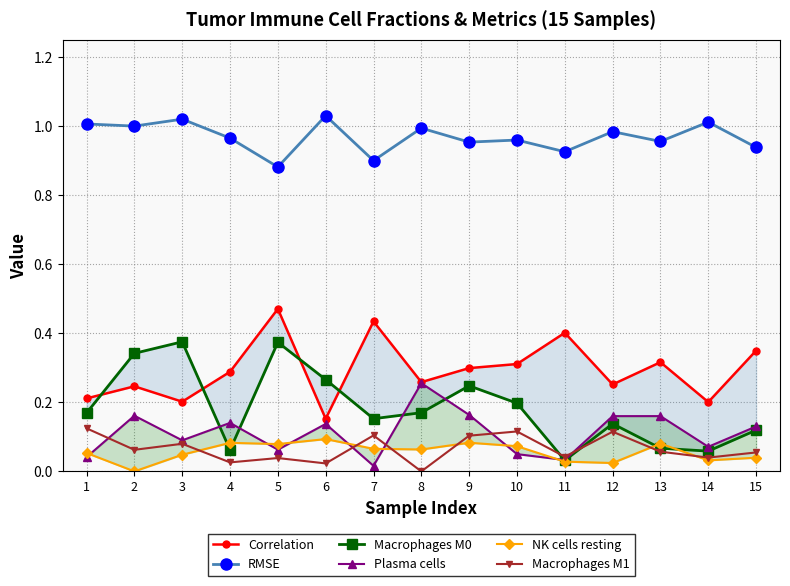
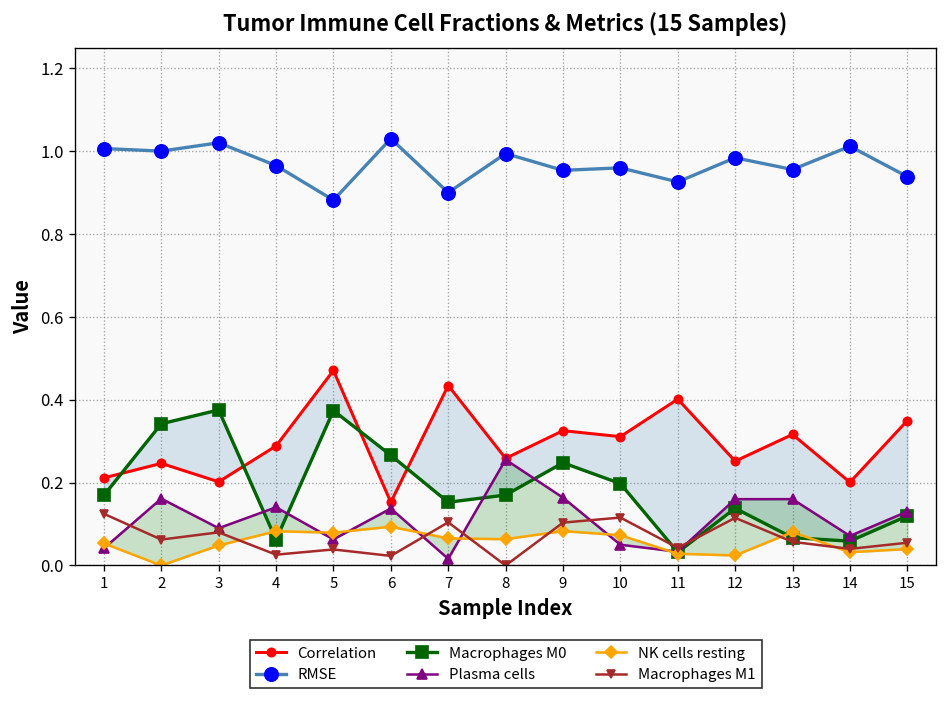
  {
    "Correlation": {
      "2": 0.25,
      "3": 0.20,
      "6": 0.15,
-     "9": 0.30
+     "9": 0.33
    },
    "Plasma cells": {
      "1": 0.04,
      "5": 0.06,
      "7": 0.02,
      "10": 0.05
    },
    "NK cells resting": {
      "2": 0.00,
      "3": 0.05,
      "4": 0.08,
      "6": 0.09,
      "8": 0.06,
      "9": 0.08,
      "12": 0.02,
      "13": 0.08,
      "14": 0.03,
      "15": 0.04
    },
    "Macrophages M1": {
      "1": 0.12,
      "2": 0.06,
      "3": 0.08,
      "4": 0.03,
      "5": 0.04,
      "6": 0.02,
      "7": 0.10,
      "8": 0.00,
      "9": 0.10,
      "10": 0.12,
      "11": 0.04,
      "12": 0.11,
      "13": 0.06,
      "14": 0.04,
      "15": 0.05
    }
  }
